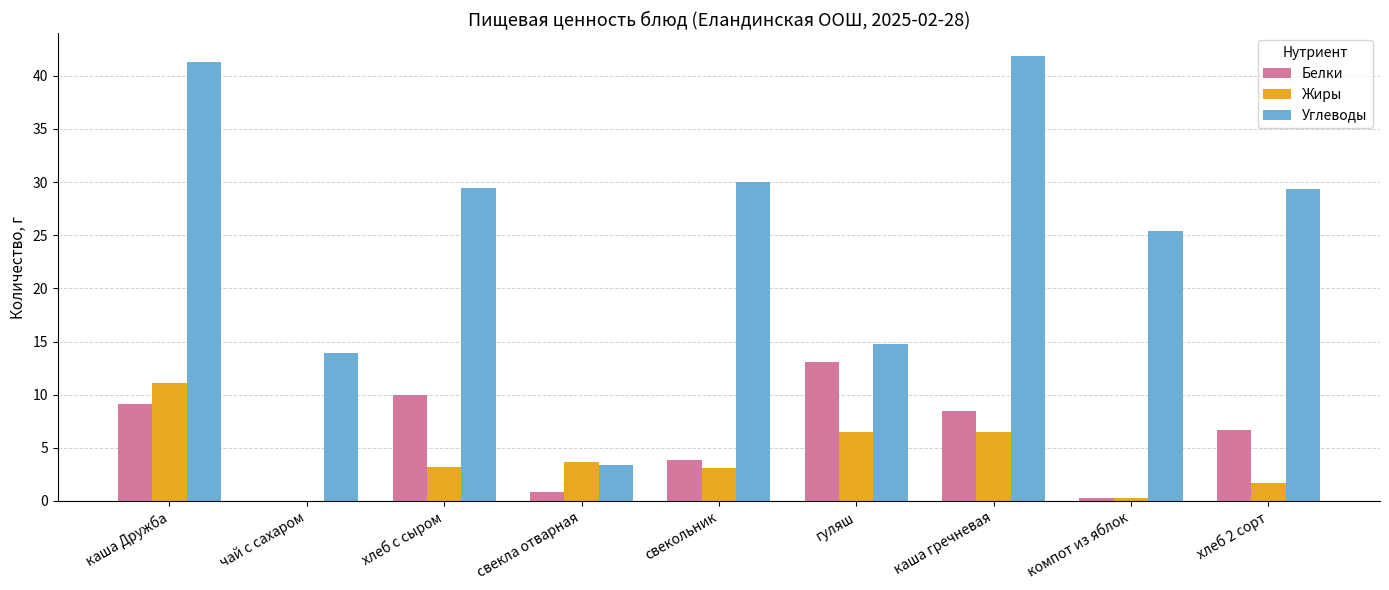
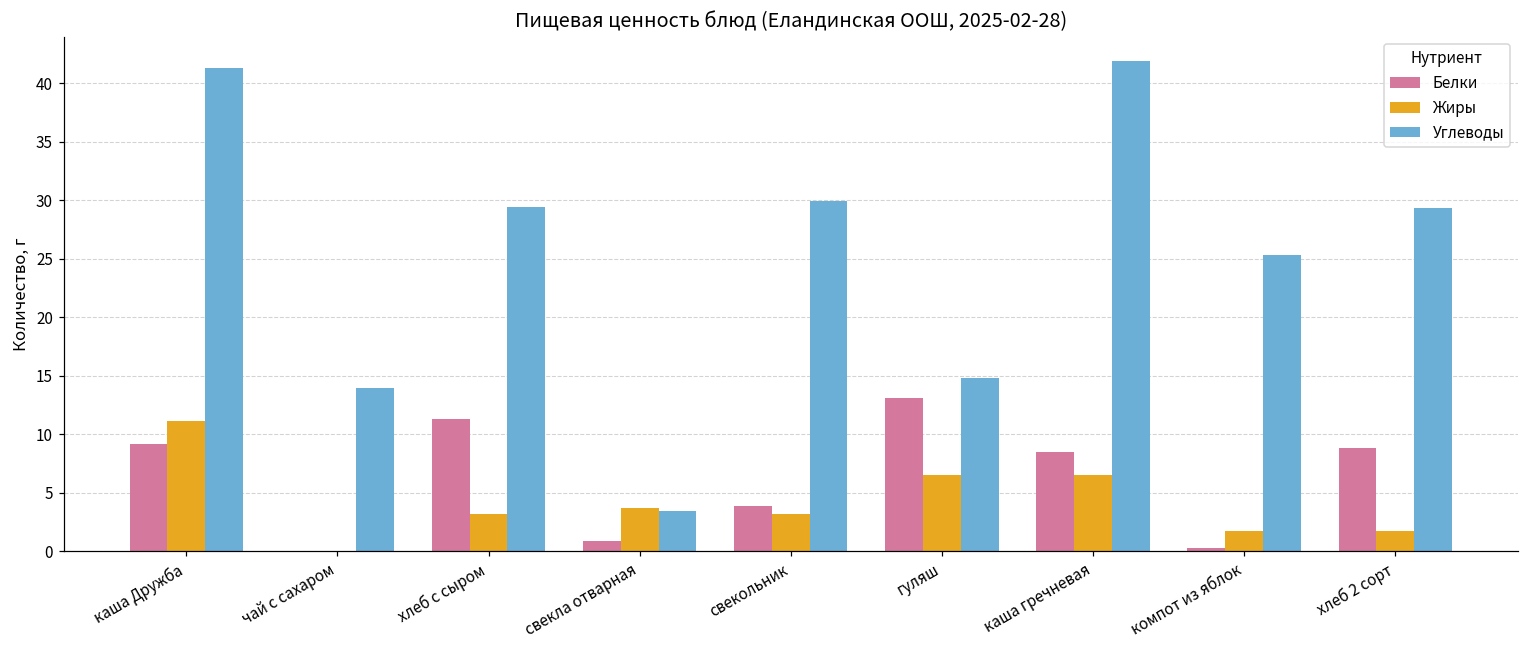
  {
    "Белки": {
      "каша Дружба": 9.2,
-     "хлеб с сыром": 10.0,
+     "хлеб с сыром": 11.3,
      "свекла отварная": 0.9,
      "свекольник": 3.8,
      "гуляш": 13.1,
      "каша гречневая": 8.5,
      "компот из яблок": 0.3,
-     "хлеб 2 сорт": 6.7
+     "хлеб 2 сорт": 8.8
    },
    "Жиры": {
      "каша Дружба": 11.1,
      "чай с сахаром": 0.0,
      "хлеб с сыром": 3.2,
      "свекла отварная": 3.7,
      "свекольник": 3.1,
      "гуляш": 6.5,
      "каша гречневая": 6.5,
-     "компот из яблок": 0.3,
+     "компот из яблок": 1.7,
      "хлеб 2 сорт": 1.7
    },
    "Углеводы": {
      "каша Дружба": 41.3,
      "чай с сахаром": 13.9,
      "хлеб с сыром": 29.4,
      "свекла отварная": 3.4,
      "свекольник": 30.0,
      "гуляш": 14.8,
      "каша гречневая": 41.9,
      "компот из яблок": 25.4,
      "хлеб 2 сорт": 29.3
    }
  }
